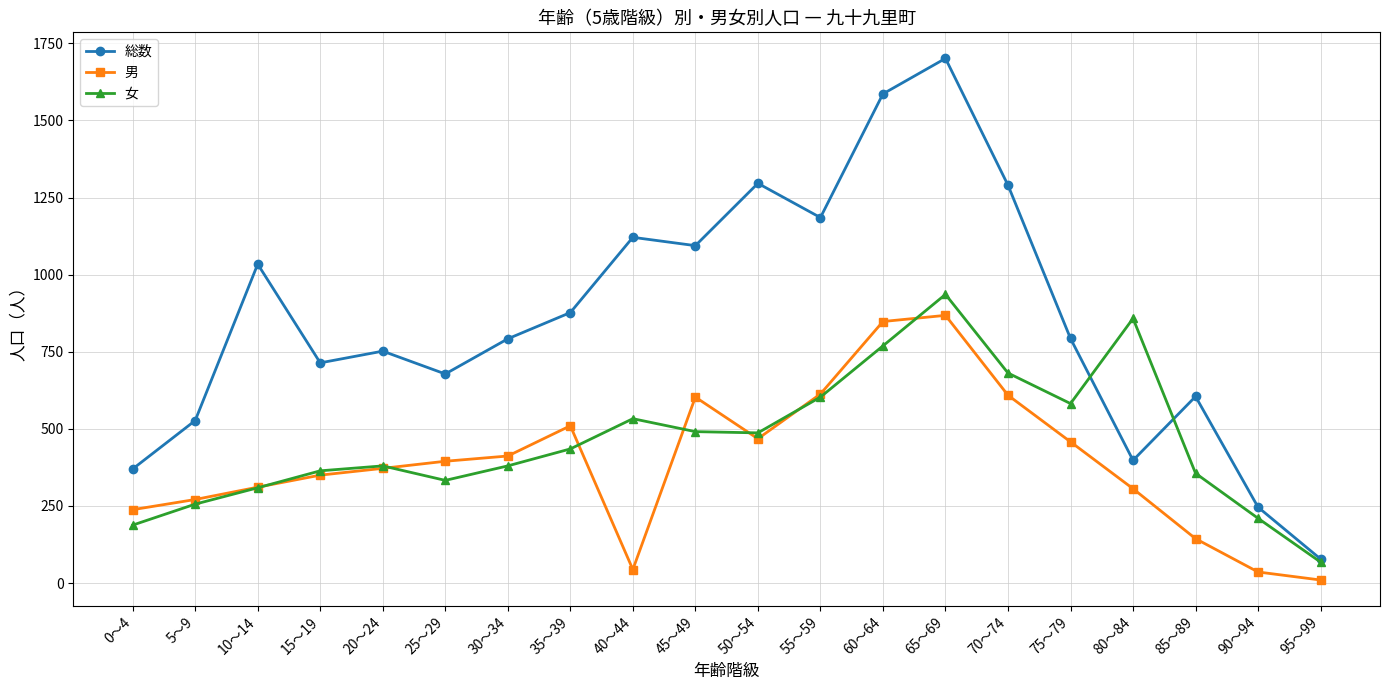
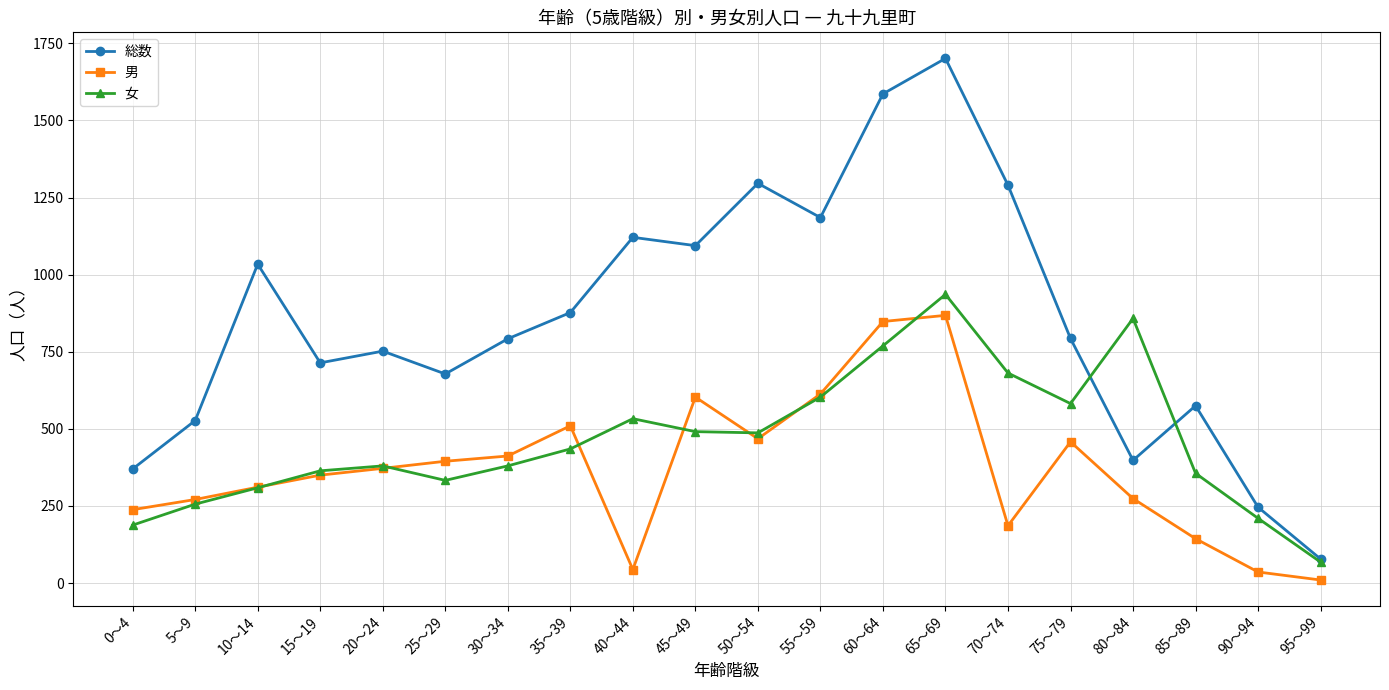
  {
    "総数": {
      "0～4": 370,
      "5～9": 530,
      "10～14": 1030,
      "15～19": 710,
      "20～24": 750,
      "25～29": 680,
      "30～34": 790,
      "35～39": 880,
      "40～44": 1120,
      "45～49": 1090,
      "50～54": 1300,
      "55～59": 1190,
      "60～64": 1590,
      "65～69": 1700,
      "70～74": 1290,
      "75～79": 790,
      "80～84": 400,
-     "85～89": 610,
+     "85～89": 580,
      "90～94": 250,
      "95～99": 80
    },
    "男": {
      "0～4": 240,
      "5～9": 270,
      "15～19": 350,
      "25～29": 400,
      "30～34": 410,
      "35～39": 510,
      "40～44": 40,
      "45～49": 600,
      "50～54": 470,
      "55～59": 610,
      "60～64": 850,
      "65～69": 870,
-     "70～74": 610,
+     "70～74": 190,
      "75～79": 460,
-     "80～84": 310,
+     "80～84": 270,
      "85～89": 140,
      "90～94": 40,
      "95～99": 10
    },
    "女": {
      "0～4": 190,
      "5～9": 260,
      "15～19": 360,
      "25～29": 330,
      "30～34": 380,
      "35～39": 440,
      "40～44": 530,
      "45～49": 490,
      "50～54": 490,
      "55～59": 600,
      "60～64": 770,
      "65～69": 940,
      "70～74": 680,
      "75～79": 580,
      "80～84": 860,
      "85～89": 360,
      "90～94": 210,
      "95～99": 70
    }
  }
